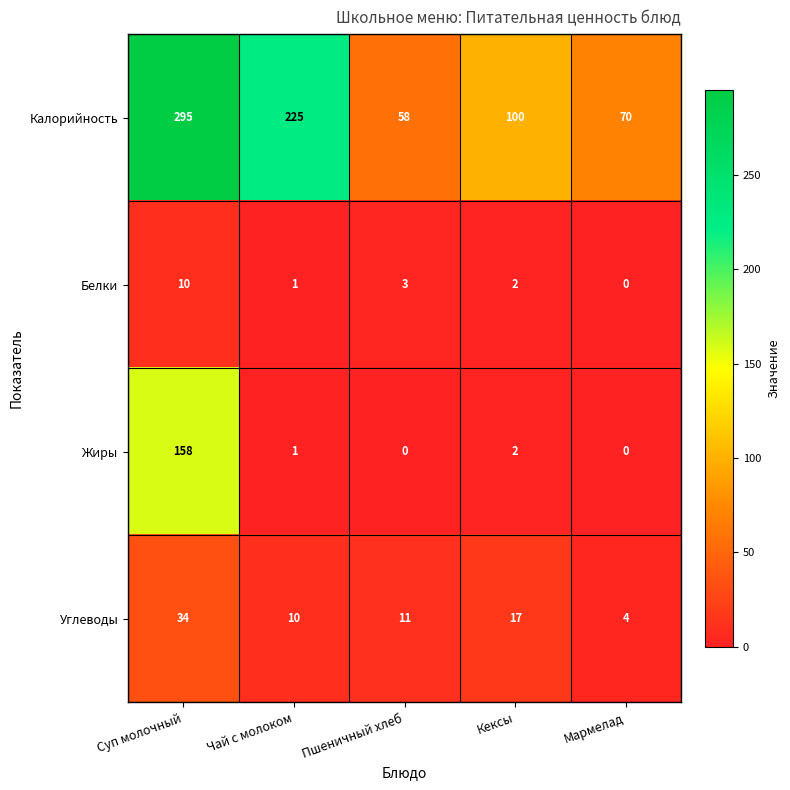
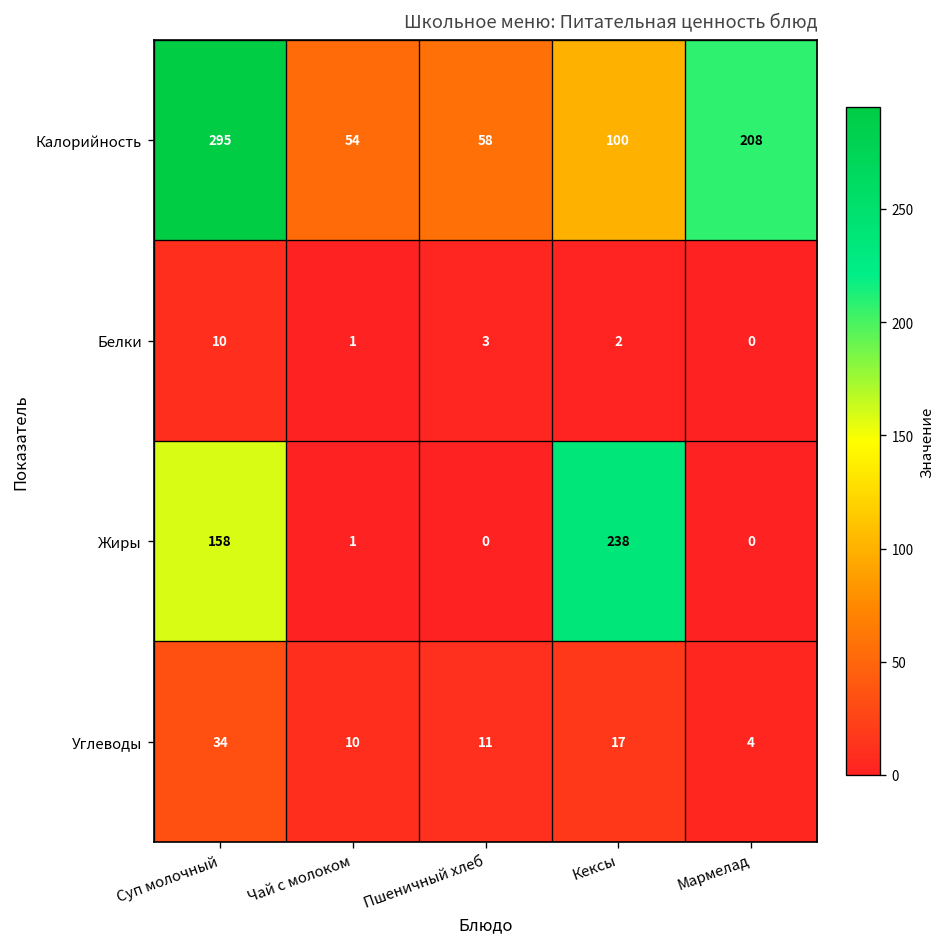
  {
    "Калорийность": {
      "Суп молочный": 295,
-     "Чай с молоком": 225,
+     "Чай с молоком": 54,
      "Пшеничный хлеб": 58,
      "Кексы": 100,
-     "Мармелад": 70
+     "Мармелад": 208
    },
    "Белки": {
      "Суп молочный": 10,
      "Чай с молоком": 1,
      "Пшеничный хлеб": 3,
      "Кексы": 2,
      "Мармелад": 0
    },
    "Жиры": {
      "Суп молочный": 158,
      "Чай с молоком": 1,
      "Пшеничный хлеб": 0,
-     "Кексы": 2,
+     "Кексы": 238,
      "Мармелад": 0
    },
    "Углеводы": {
      "Суп молочный": 34,
      "Чай с молоком": 10,
      "Пшеничный хлеб": 11,
      "Кексы": 17,
      "Мармелад": 4
    }
  }
